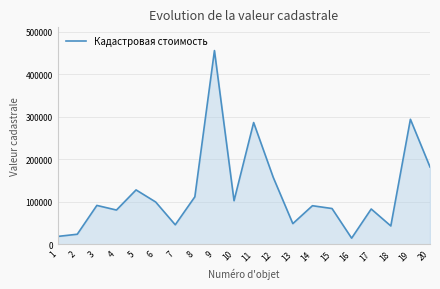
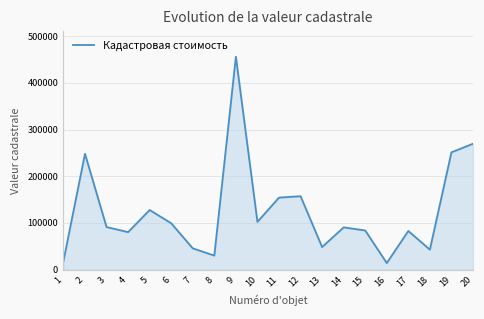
  {
    "1": 20000,
-   "2": 20000,
+   "2": 250000,
    "3": 90000,
    "4": 80000,
    "5": 130000,
    "6": 100000,
    "7": 50000,
-   "8": 110000,
+   "8": 30000,
    "9": 460000,
    "10": 100000,
-   "11": 290000,
+   "11": 150000,
    "12": 160000,
    "13": 50000,
    "14": 90000,
    "15": 80000,
    "16": 10000,
    "17": 80000,
    "18": 40000,
-   "19": 290000,
-   "20": 180000
+   "19": 250000,
+   "20": 270000
  }
